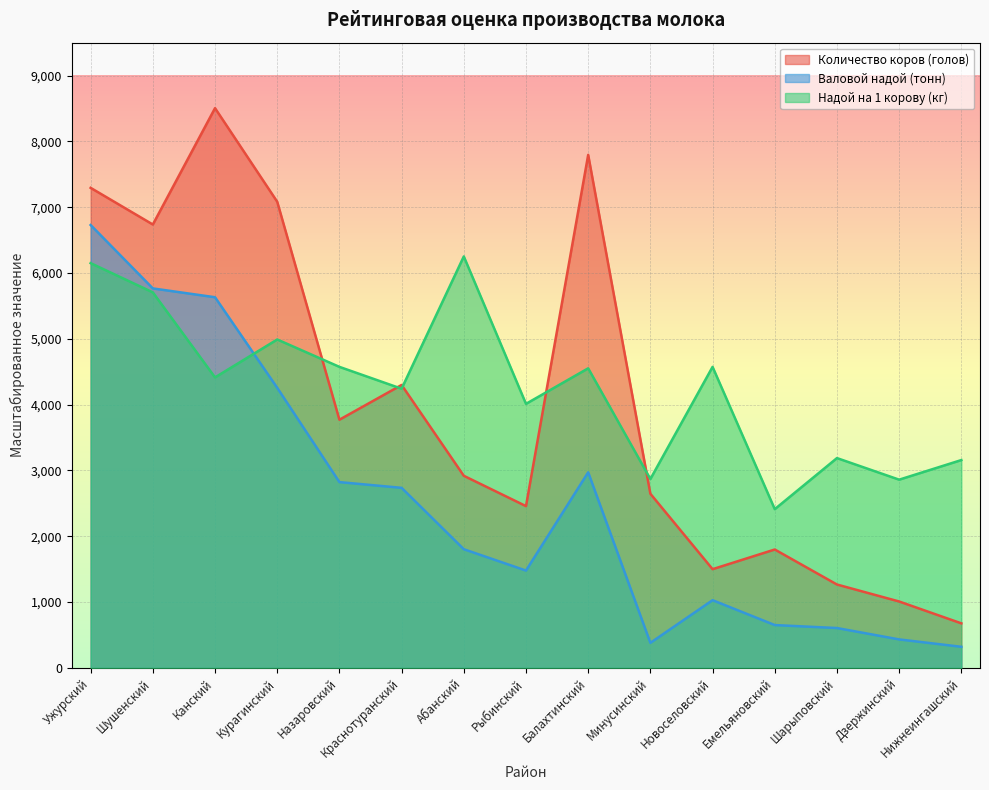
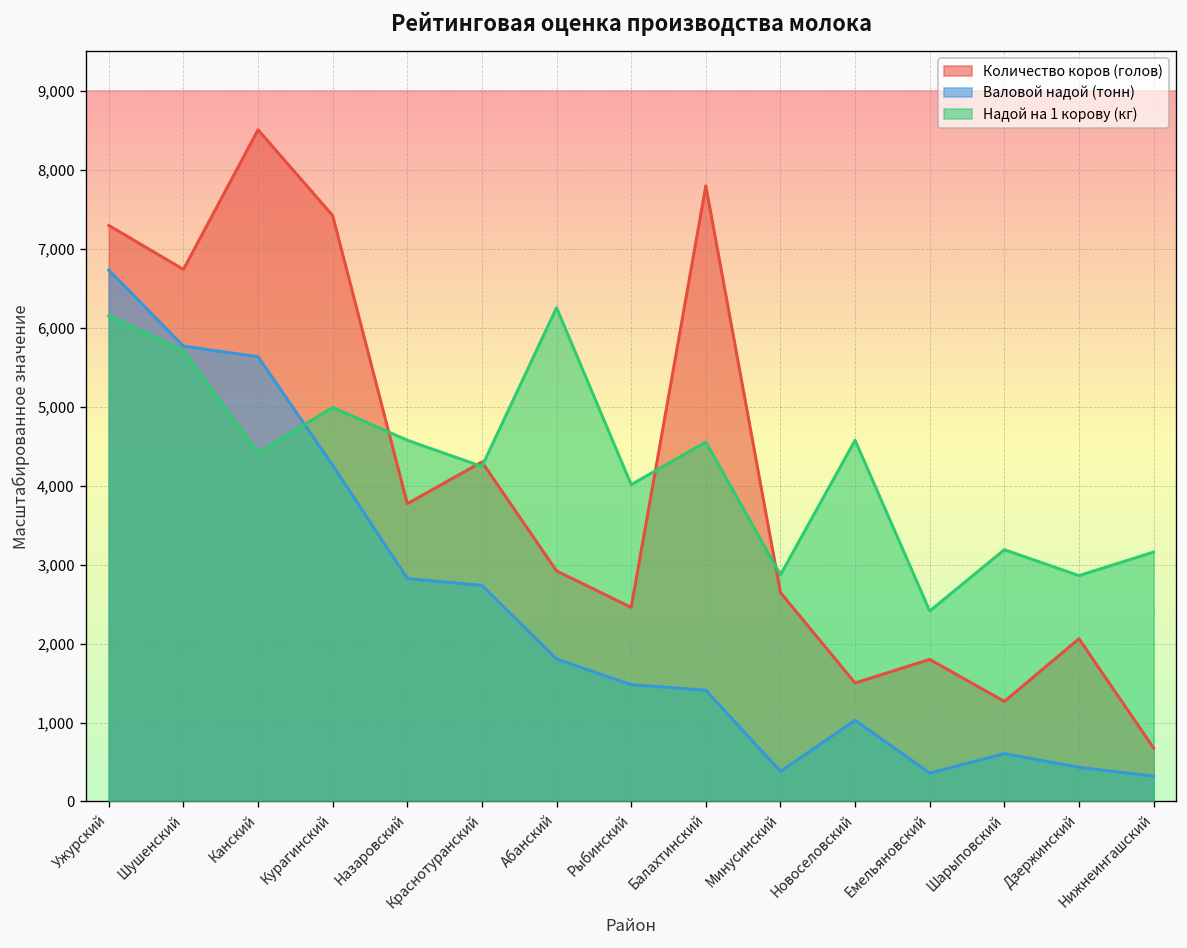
  {
    "Количество коров (голов)": {
      "Ужурский": "7,300",
      "Шушенский": "6,700",
      "Канский": "8,500",
-     "Курагинский": "7,100",
+     "Курагинский": "7,400",
      "Назаровский": "3,800",
      "Краснотуранский": "4,300",
      "Абанский": "2,900",
      "Рыбинский": "2,500",
      "Балахтинский": "7,800",
      "Минусинский": "2,600",
      "Новоселовский": "1,500",
      "Емельяновский": "1,800",
      "Шарыповский": "1,300",
-     "Дзержинский": "1,000",
+     "Дзержинский": "2,100",
      "Нижнеингашский": "700"
    },
    "Валовой надой (тонн)": {
      "Ужурский": "6,700",
      "Шушенский": "5,800",
      "Канский": "5,600",
      "Курагинский": "4,300",
      "Назаровский": "2,800",
      "Краснотуранский": "2,700",
      "Абанский": "1,800",
      "Рыбинский": "1,500",
-     "Балахтинский": "3,000",
+     "Балахтинский": "1,400",
      "Минусинский": "400",
      "Новоселовский": "1,000",
-     "Емельяновский": "700",
+     "Емельяновский": "400",
      "Шарыповский": "600",
      "Дзержинский": "400",
      "Нижнеингашский": "300"
    },
    "Надой на 1 корову (кг)": {
      "Ужурский": "6,200",
      "Шушенский": "5,700",
      "Канский": "4,400",
      "Курагинский": "5,000",
      "Назаровский": "4,600",
      "Краснотуранский": "4,200",
      "Абанский": "6,300",
      "Рыбинский": "4,000",
      "Балахтинский": "4,600",
      "Минусинский": "2,900",
      "Новоселовский": "4,600",
      "Емельяновский": "2,400",
      "Шарыповский": "3,200",
      "Дзержинский": "2,900",
      "Нижнеингашский": "3,200"
    }
  }
